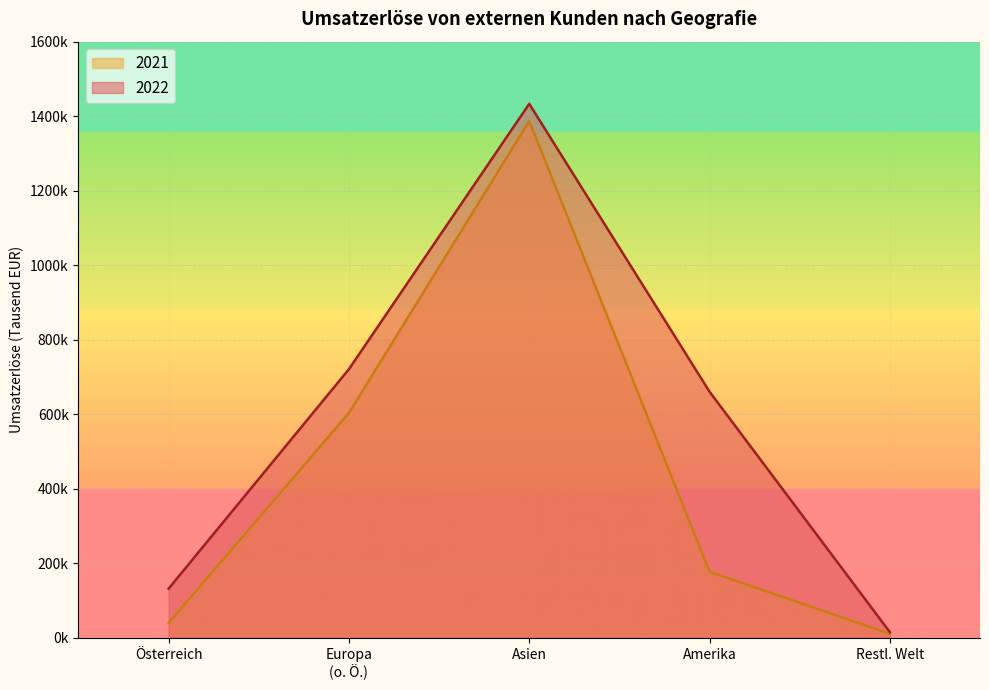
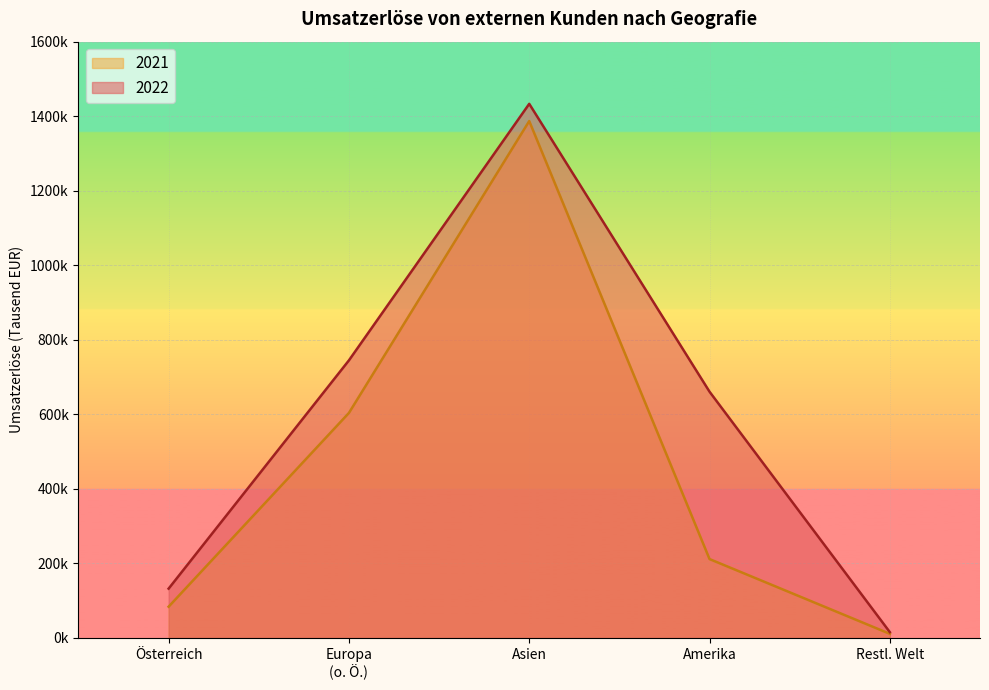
  {
    "2021": {
-     "Österreich": 40000,
+     "Österreich": 80000,
      "Europa (o. Ö.)": 600000,
      "Asien": 1390000,
-     "Amerika": 180000
+     "Amerika": 210000
    },
    "2022": {
      "Österreich": 130000,
-     "Europa (o. Ö.)": 720000,
+     "Europa (o. Ö.)": 740000,
      "Asien": 1430000,
      "Amerika": 660000
    }
  }
